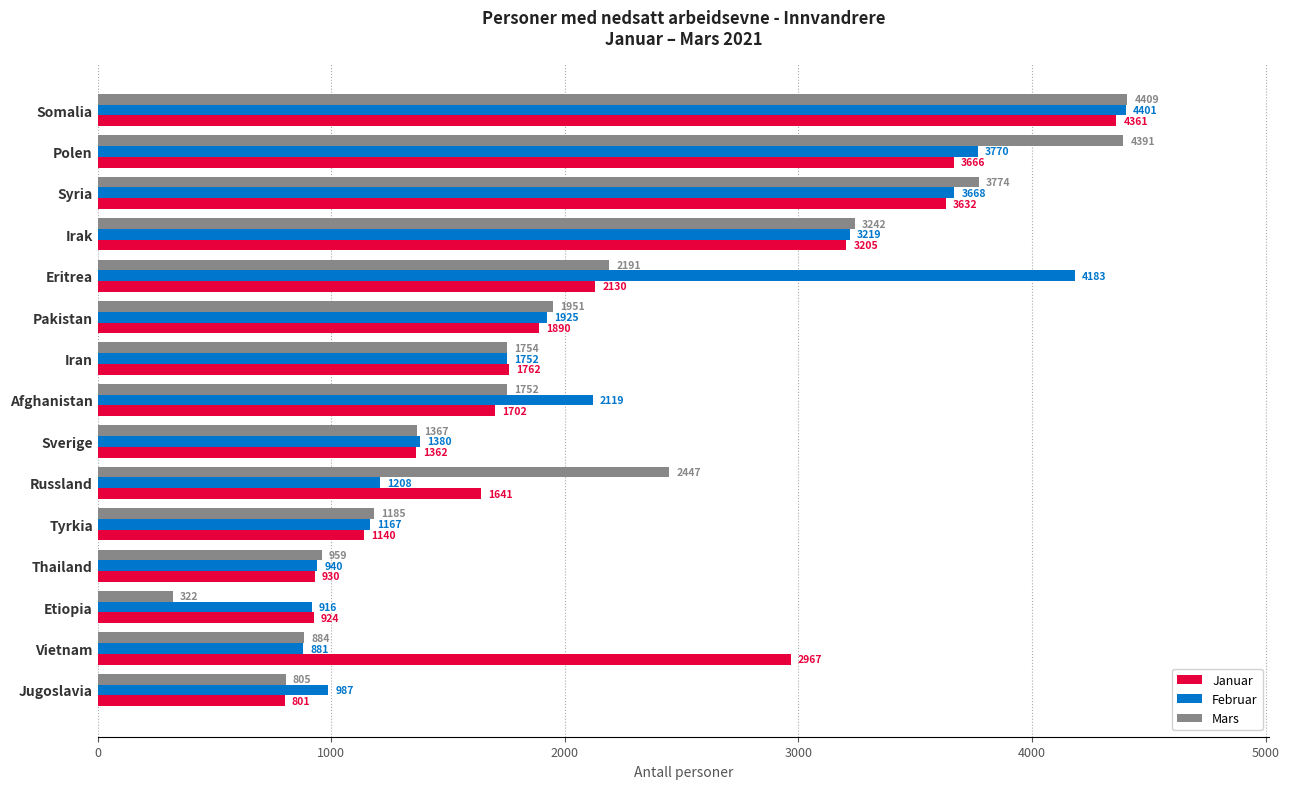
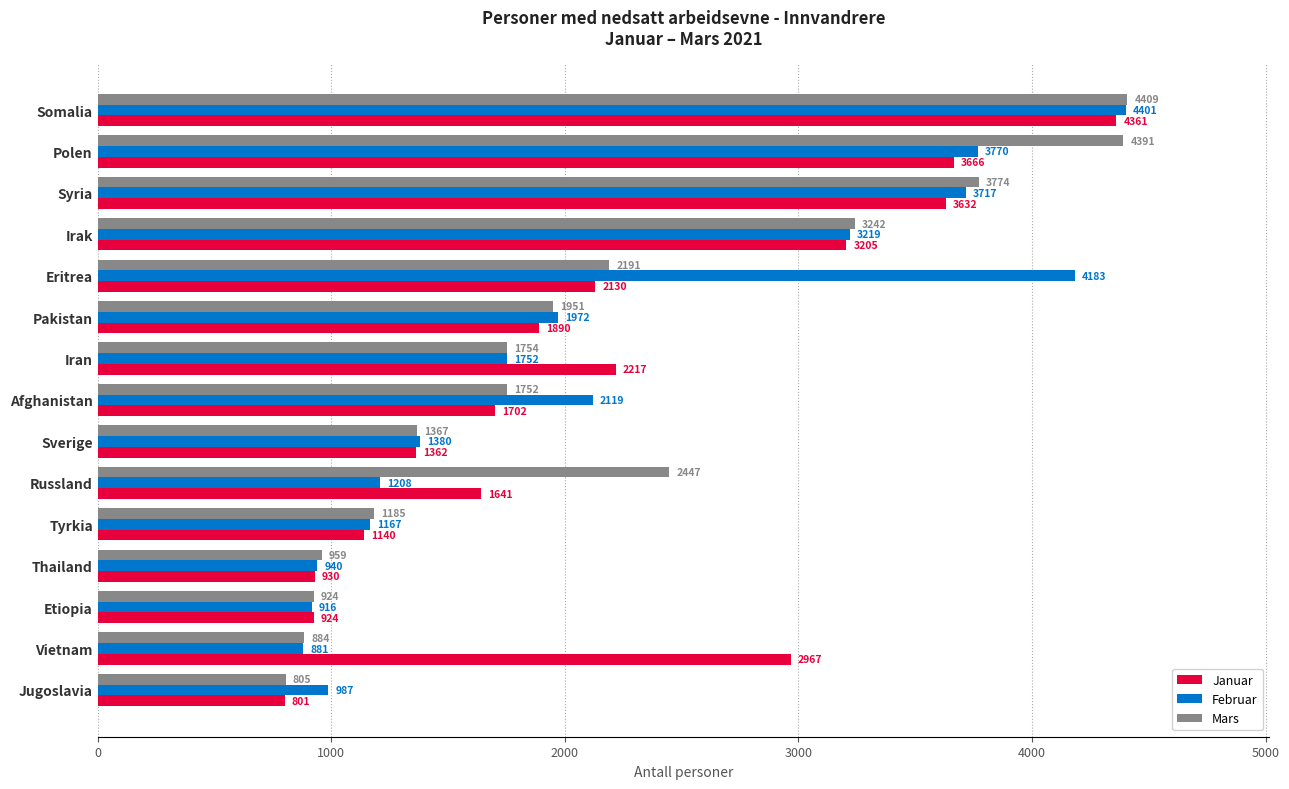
  {
    "Januar": {
      "Somalia": 4361,
      "Polen": 3666,
      "Syria": 3632,
      "Irak": 3205,
      "Eritrea": 2130,
      "Pakistan": 1890,
-     "Iran": 1762,
+     "Iran": 2217,
      "Afghanistan": 1702,
      "Sverige": 1362,
      "Russland": 1641,
      "Tyrkia": 1140,
      "Thailand": 930,
      "Etiopia": 924,
      "Vietnam": 2967,
      "Jugoslavia": 801
    },
    "Februar": {
      "Somalia": 4401,
      "Polen": 3770,
-     "Syria": 3668,
+     "Syria": 3717,
      "Irak": 3219,
      "Eritrea": 4183,
-     "Pakistan": 1925,
+     "Pakistan": 1972,
      "Iran": 1752,
      "Afghanistan": 2119,
      "Sverige": 1380,
      "Russland": 1208,
      "Tyrkia": 1167,
      "Thailand": 940,
      "Etiopia": 916,
      "Vietnam": 881,
      "Jugoslavia": 987
    },
    "Mars": {
      "Somalia": 4409,
      "Polen": 4391,
      "Syria": 3774,
      "Irak": 3242,
      "Eritrea": 2191,
      "Pakistan": 1951,
      "Iran": 1754,
      "Afghanistan": 1752,
      "Sverige": 1367,
      "Russland": 2447,
      "Tyrkia": 1185,
      "Thailand": 959,
-     "Etiopia": 322,
+     "Etiopia": 924,
      "Vietnam": 884,
      "Jugoslavia": 805
    }
  }
